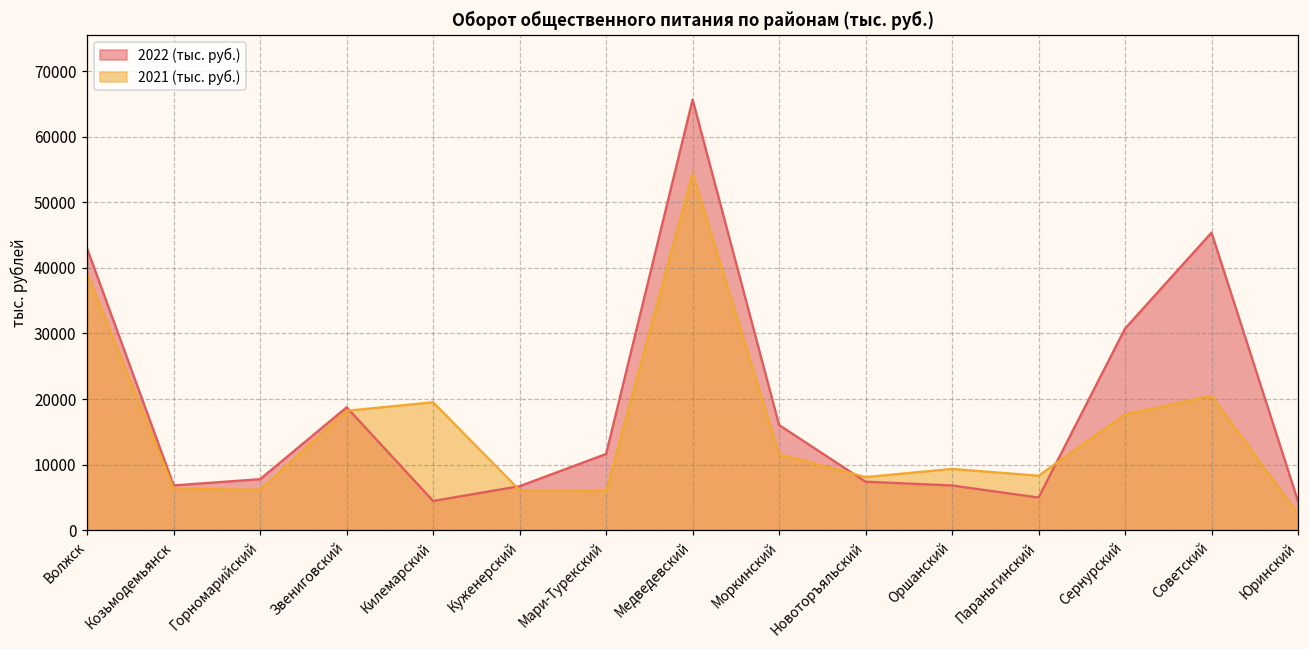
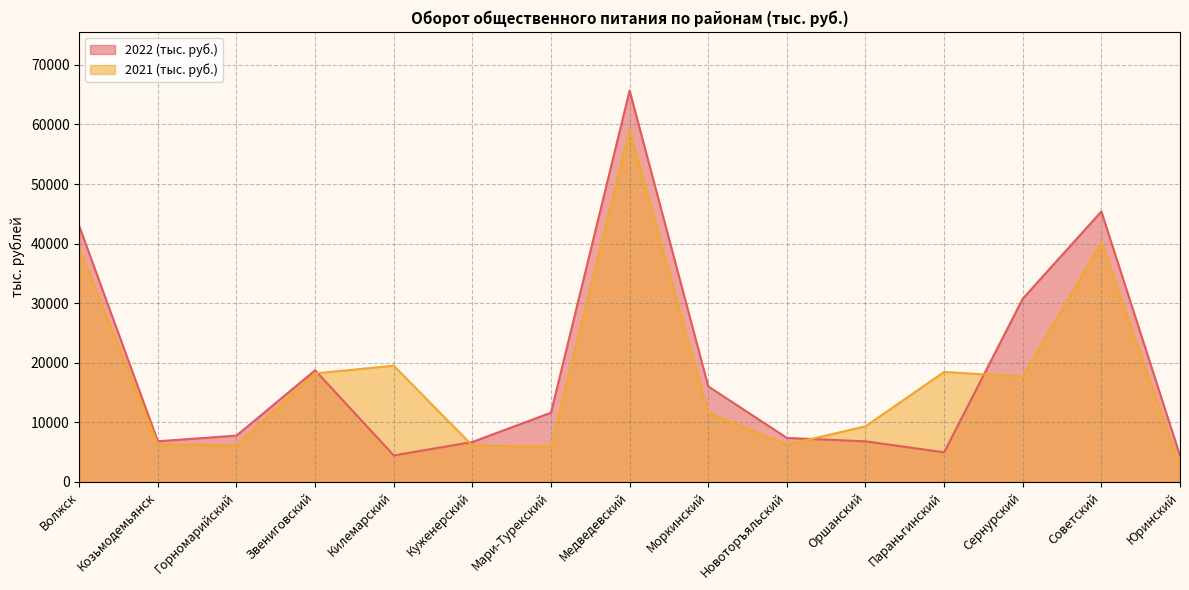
  {
    "2022 (тыс. руб.)": {
      "Волжск": 43000,
      "Козьмодемьянск": 7000,
      "Горномарийский": 8000,
      "Звениговский": 19000,
      "Килемарский": 4000,
      "Куженерский": 7000,
      "Мари-Турекский": 12000,
      "Медведевский": 66000,
      "Моркинский": 16000,
      "Новоторъяльский": 7000,
      "Оршанский": 7000,
      "Параньгинский": 5000,
      "Сернурский": 31000,
      "Советский": 45000,
      "Юринский": 4000
    },
    "2021 (тыс. руб.)": {
      "Волжск": 39000,
      "Козьмодемьянск": 6000,
      "Горномарийский": 6000,
      "Звениговский": 18000,
      "Килемарский": 20000,
      "Куженерский": 6000,
      "Мари-Турекский": 6000,
-     "Медведевский": 54000,
+     "Медведевский": 59000,
      "Моркинский": 12000,
-     "Новоторъяльский": 8000,
+     "Новоторъяльский": 6000,
      "Оршанский": 9000,
-     "Параньгинский": 8000,
+     "Параньгинский": 18000,
      "Сернурский": 18000,
-     "Советский": 20000,
+     "Советский": 40000,
      "Юринский": 2000
    }
  }
